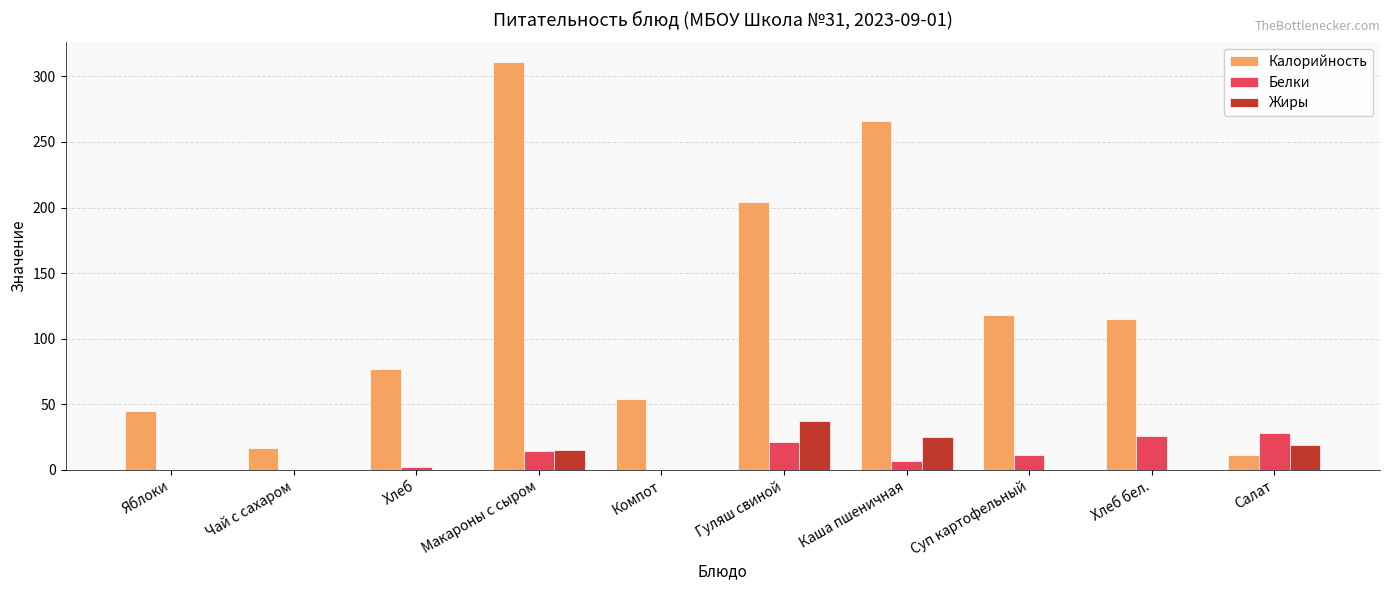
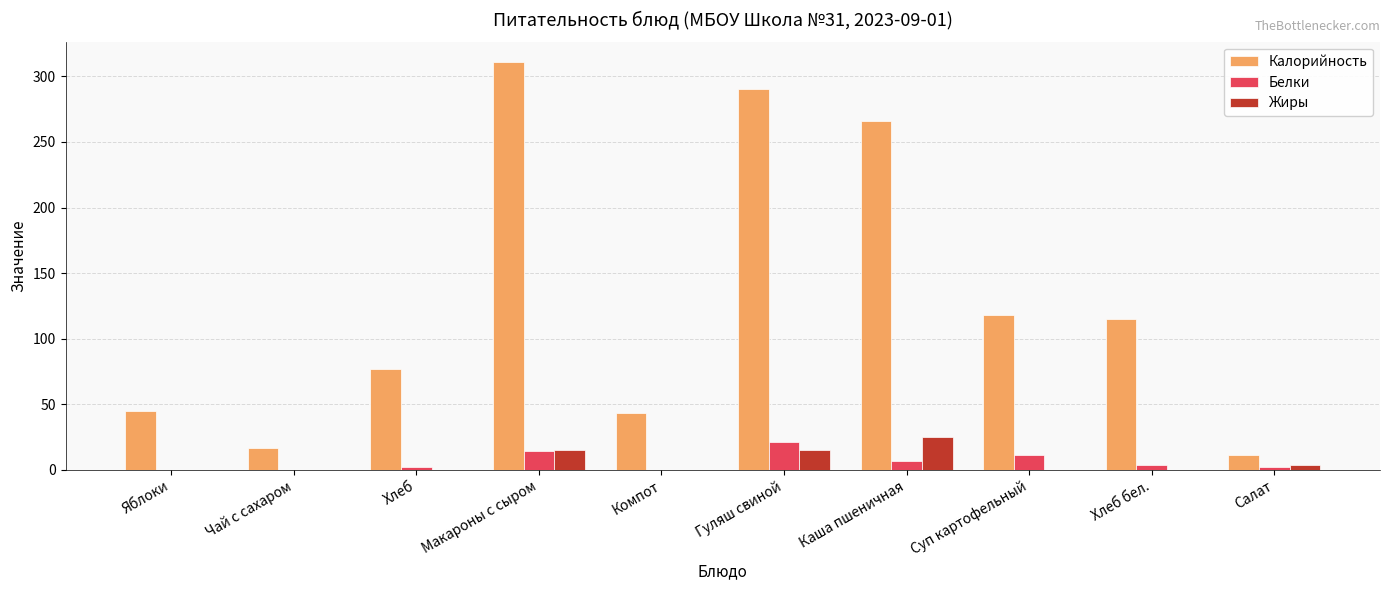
  {
    "Калорийность": {
      "Яблоки": 45,
      "Чай с сахаром": 17,
      "Хлеб": 77,
      "Макароны с сыром": 311,
-     "Компот": 54,
-     "Гуляш свиной": 204,
+     "Компот": 43,
+     "Гуляш свиной": 290,
      "Каша пшеничная": 266,
      "Суп картофельный": 118,
      "Хлеб бел.": 115,
      "Салат": 11
    },
    "Белки": {
      "Яблоки": 0,
      "Чай с сахаром": 0,
      "Хлеб": 2,
      "Макароны с сыром": 14,
      "Компот": 0,
      "Гуляш свиной": 21,
      "Каша пшеничная": 7,
      "Суп картофельный": 11,
-     "Хлеб бел.": 26,
-     "Салат": 28
+     "Хлеб бел.": 4,
+     "Салат": 2
    },
    "Жиры": {
      "Яблоки": 0,
      "Чай с сахаром": 0,
      "Хлеб": 0,
      "Макароны с сыром": 15,
      "Компот": 0,
-     "Гуляш свиной": 37,
+     "Гуляш свиной": 15,
      "Каша пшеничная": 25,
      "Суп картофельный": 0,
      "Хлеб бел.": 0,
-     "Салат": 19
+     "Салат": 4
    }
  }
